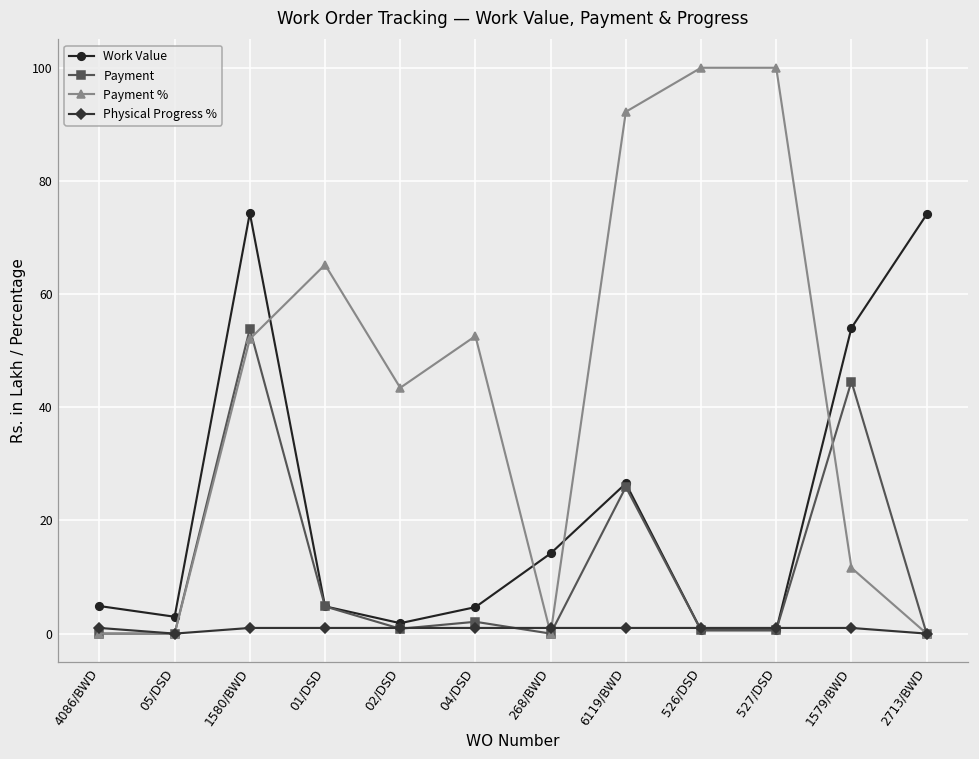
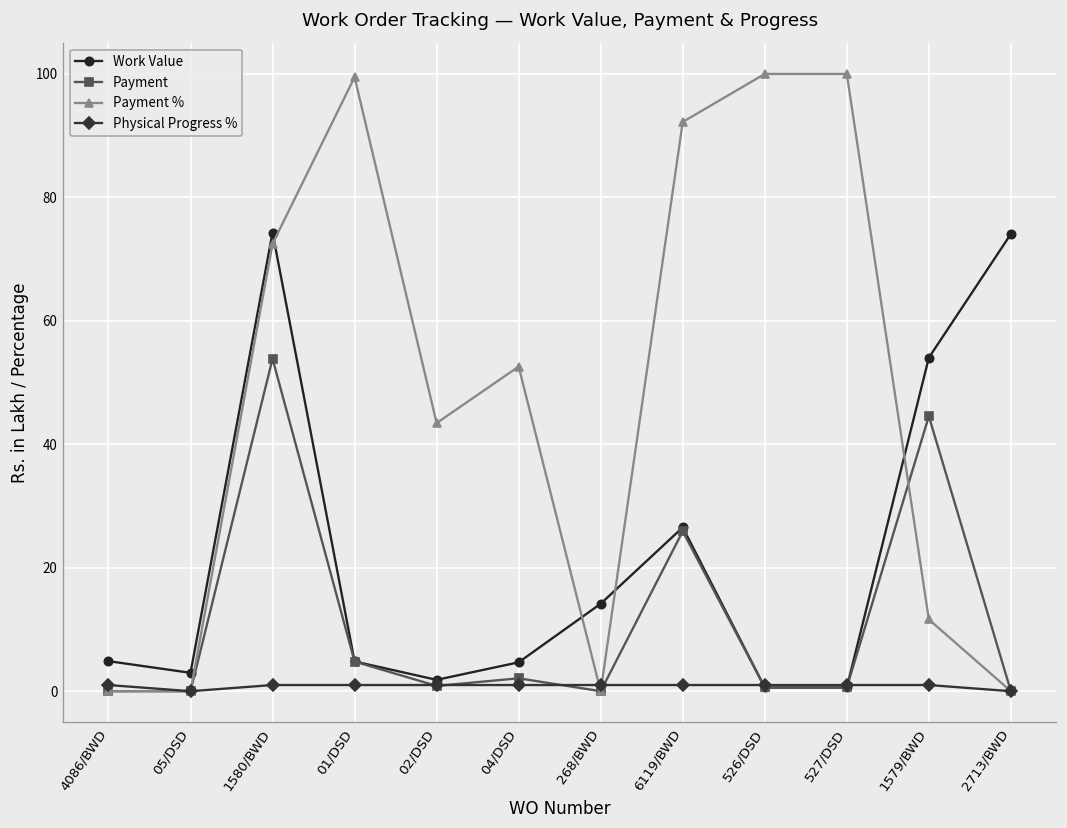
  {
    "Payment %": {
-     "1580/BWD": 52,
-     "01/DSD": 65,
+     "1580/BWD": 72,
+     "01/DSD": 99,
      "02/DSD": 43,
      "04/DSD": 53,
      "6119/BWD": 92,
      "526/DSD": 100,
      "527/DSD": 100,
      "1579/BWD": 12
    }
  }
